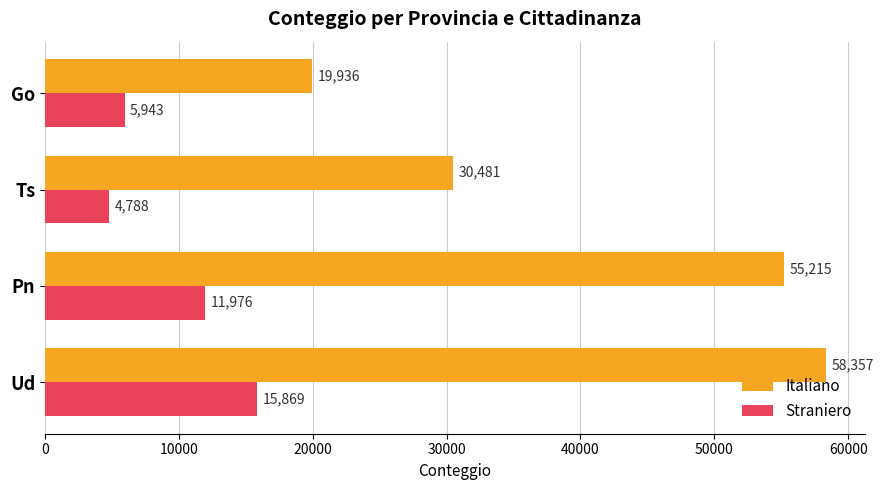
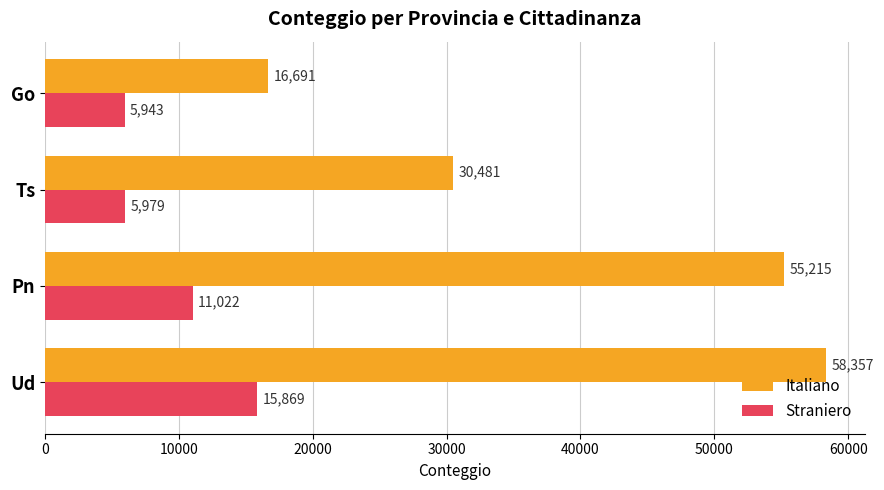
  {
    "Italiano": {
-     "Go": "19,936",
+     "Go": "16,691",
      "Ts": "30,481",
      "Pn": "55,215",
      "Ud": "58,357"
    },
    "Straniero": {
      "Go": "5,943",
-     "Ts": "4,788",
-     "Pn": "11,976",
+     "Ts": "5,979",
+     "Pn": "11,022",
      "Ud": "15,869"
    }
  }
